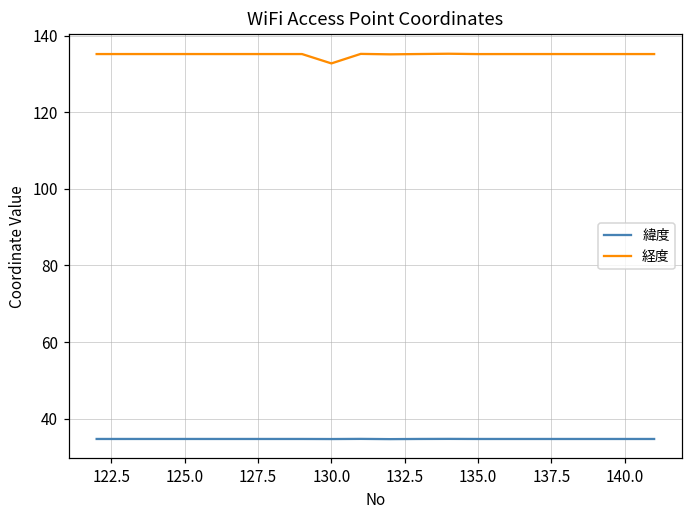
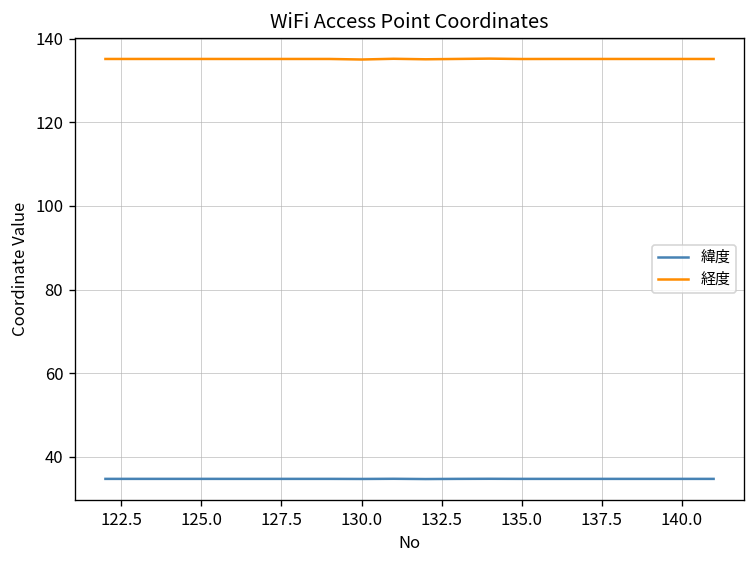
  {
    "緯度": {
      "125.0": 35,
      "130.0": 35,
      "135.0": 35,
      "140.0": 35
    },
    "経度": {
      "125.0": 135,
-     "130.0": 133,
+     "130.0": 135,
      "135.0": 135,
      "140.0": 135
    }
  }
